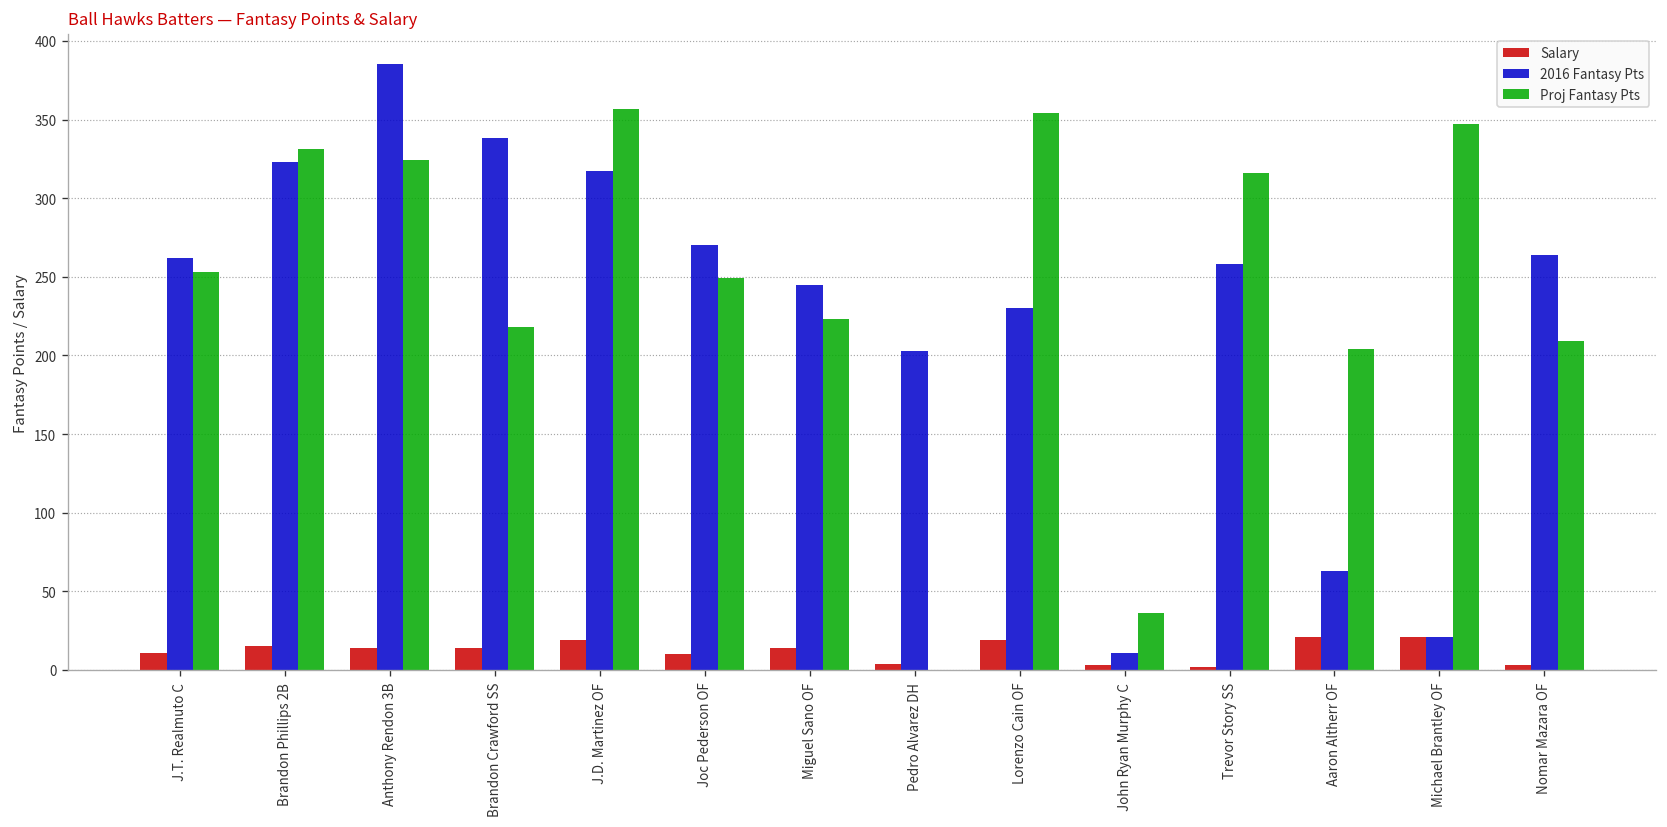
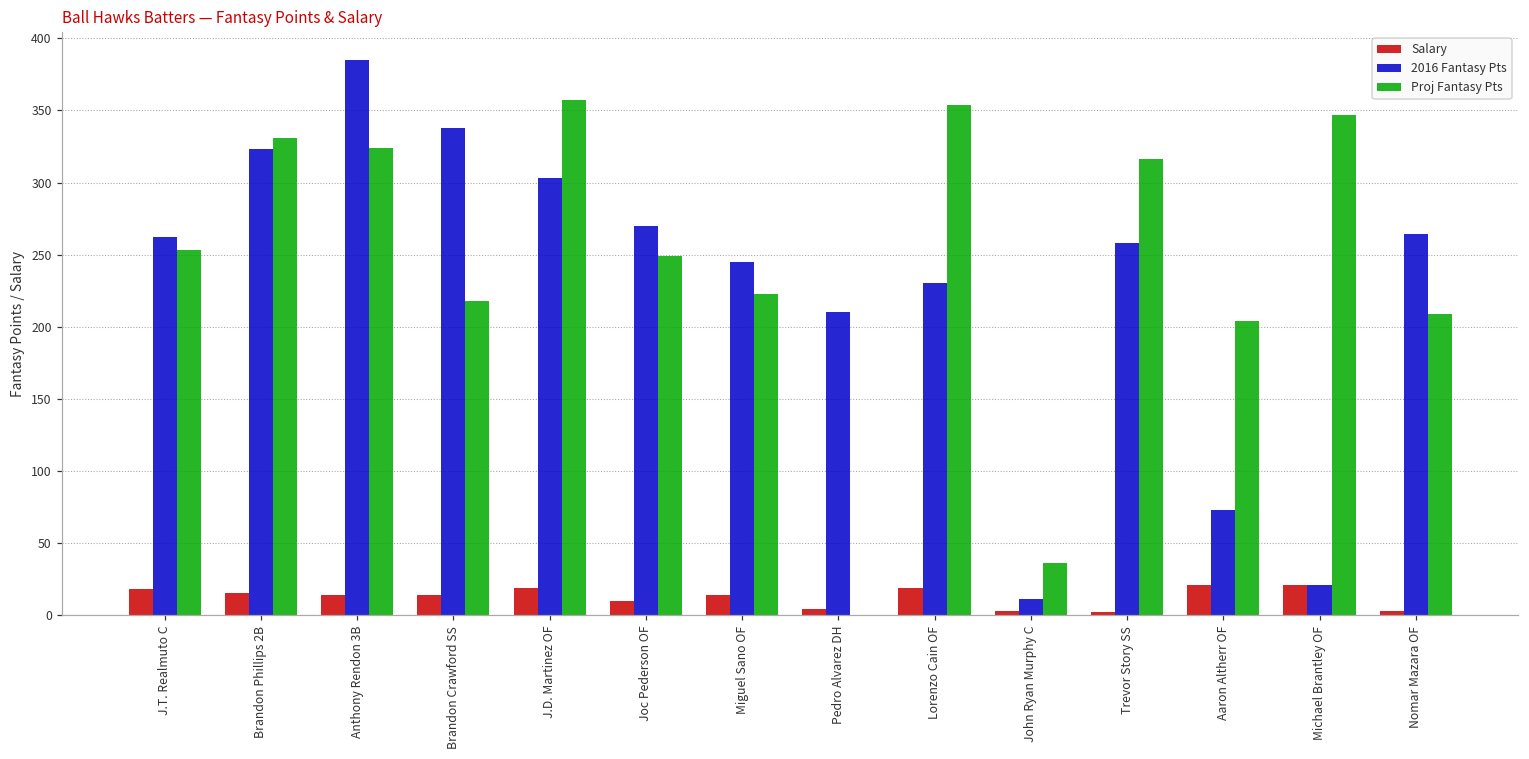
  {
    "Salary": {
-     "J.T. Realmuto C": 11,
+     "J.T. Realmuto C": 18,
      "Brandon Phillips 2B": 15,
      "Anthony Rendon 3B": 14,
      "Brandon Crawford SS": 14,
      "J.D. Martinez OF": 19,
      "Joc Pederson OF": 10,
      "Miguel Sano OF": 14,
      "Pedro Alvarez DH": 4,
      "Lorenzo Cain OF": 19,
      "John Ryan Murphy C": 3,
      "Trevor Story SS": 2,
      "Aaron Altherr OF": 21,
      "Michael Brantley OF": 21,
      "Nomar Mazara OF": 3
    },
    "2016 Fantasy Pts": {
      "J.T. Realmuto C": 262,
      "Brandon Phillips 2B": 323,
      "Anthony Rendon 3B": 385,
      "Brandon Crawford SS": 338,
-     "J.D. Martinez OF": 317,
+     "J.D. Martinez OF": 303,
      "Joc Pederson OF": 270,
      "Miguel Sano OF": 245,
-     "Pedro Alvarez DH": 203,
+     "Pedro Alvarez DH": 210,
      "Lorenzo Cain OF": 230,
      "John Ryan Murphy C": 11,
      "Trevor Story SS": 258,
-     "Aaron Altherr OF": 63,
+     "Aaron Altherr OF": 73,
      "Michael Brantley OF": 21,
      "Nomar Mazara OF": 264
    },
    "Proj Fantasy Pts": {
      "J.T. Realmuto C": 253,
      "Brandon Phillips 2B": 331,
      "Anthony Rendon 3B": 324,
      "Brandon Crawford SS": 218,
      "J.D. Martinez OF": 357,
      "Joc Pederson OF": 249,
      "Miguel Sano OF": 223,
      "Pedro Alvarez DH": 0,
      "Lorenzo Cain OF": 354,
      "John Ryan Murphy C": 36,
      "Trevor Story SS": 316,
      "Aaron Altherr OF": 204,
      "Michael Brantley OF": 347,
      "Nomar Mazara OF": 209
    }
  }
